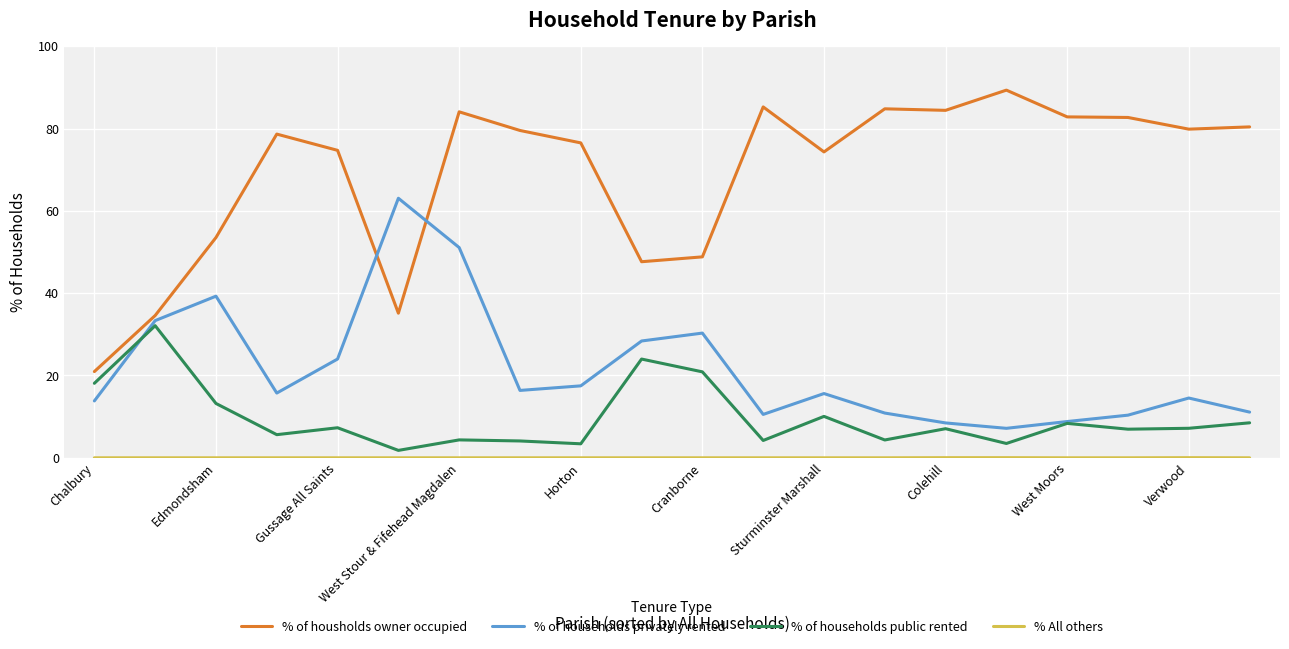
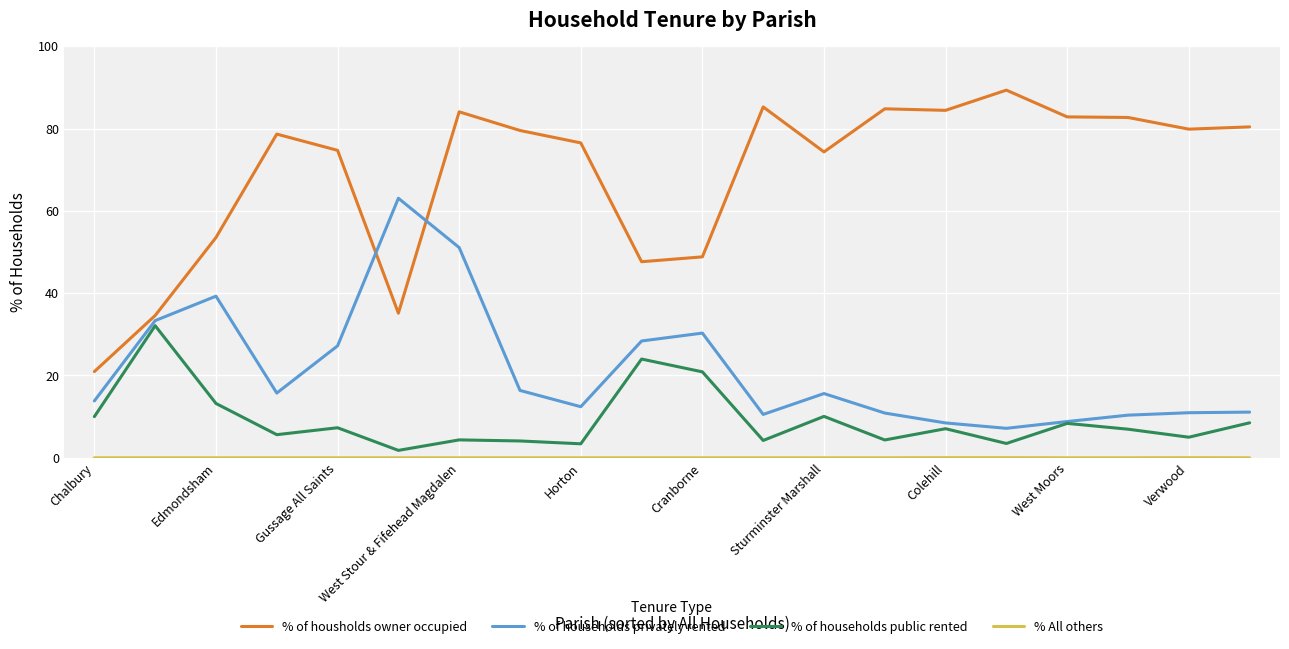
  {
    "% of housholds owner occupied": {
      "Chalbury": 21,
      "Edmondsham": 54,
      "Gussage All Saints": 75,
      "West Stour & Fifehead Magdalen": 84,
      "Horton": 77,
      "Verwood": 80
    },
    "% of households privately rented": {
      "Chalbury": 14,
      "Edmondsham": 39,
-     "Gussage All Saints": 24,
+     "Gussage All Saints": 27,
      "West Stour & Fifehead Magdalen": 51,
-     "Horton": 17,
-     "Verwood": 15
+     "Horton": 12,
+     "Verwood": 11
    },
    "% of households public rented": {
-     "Chalbury": 18,
+     "Chalbury": 10,
      "Edmondsham": 13,
      "Gussage All Saints": 7,
      "West Stour & Fifehead Magdalen": 4,
      "Horton": 3,
-     "Verwood": 7
+     "Verwood": 5
    },
    "% All others": {
      "Chalbury": 0,
      "Edmondsham": 0,
      "Gussage All Saints": 0,
      "West Stour & Fifehead Magdalen": 0,
      "Horton": 0,
      "Verwood": 0
    }
  }
